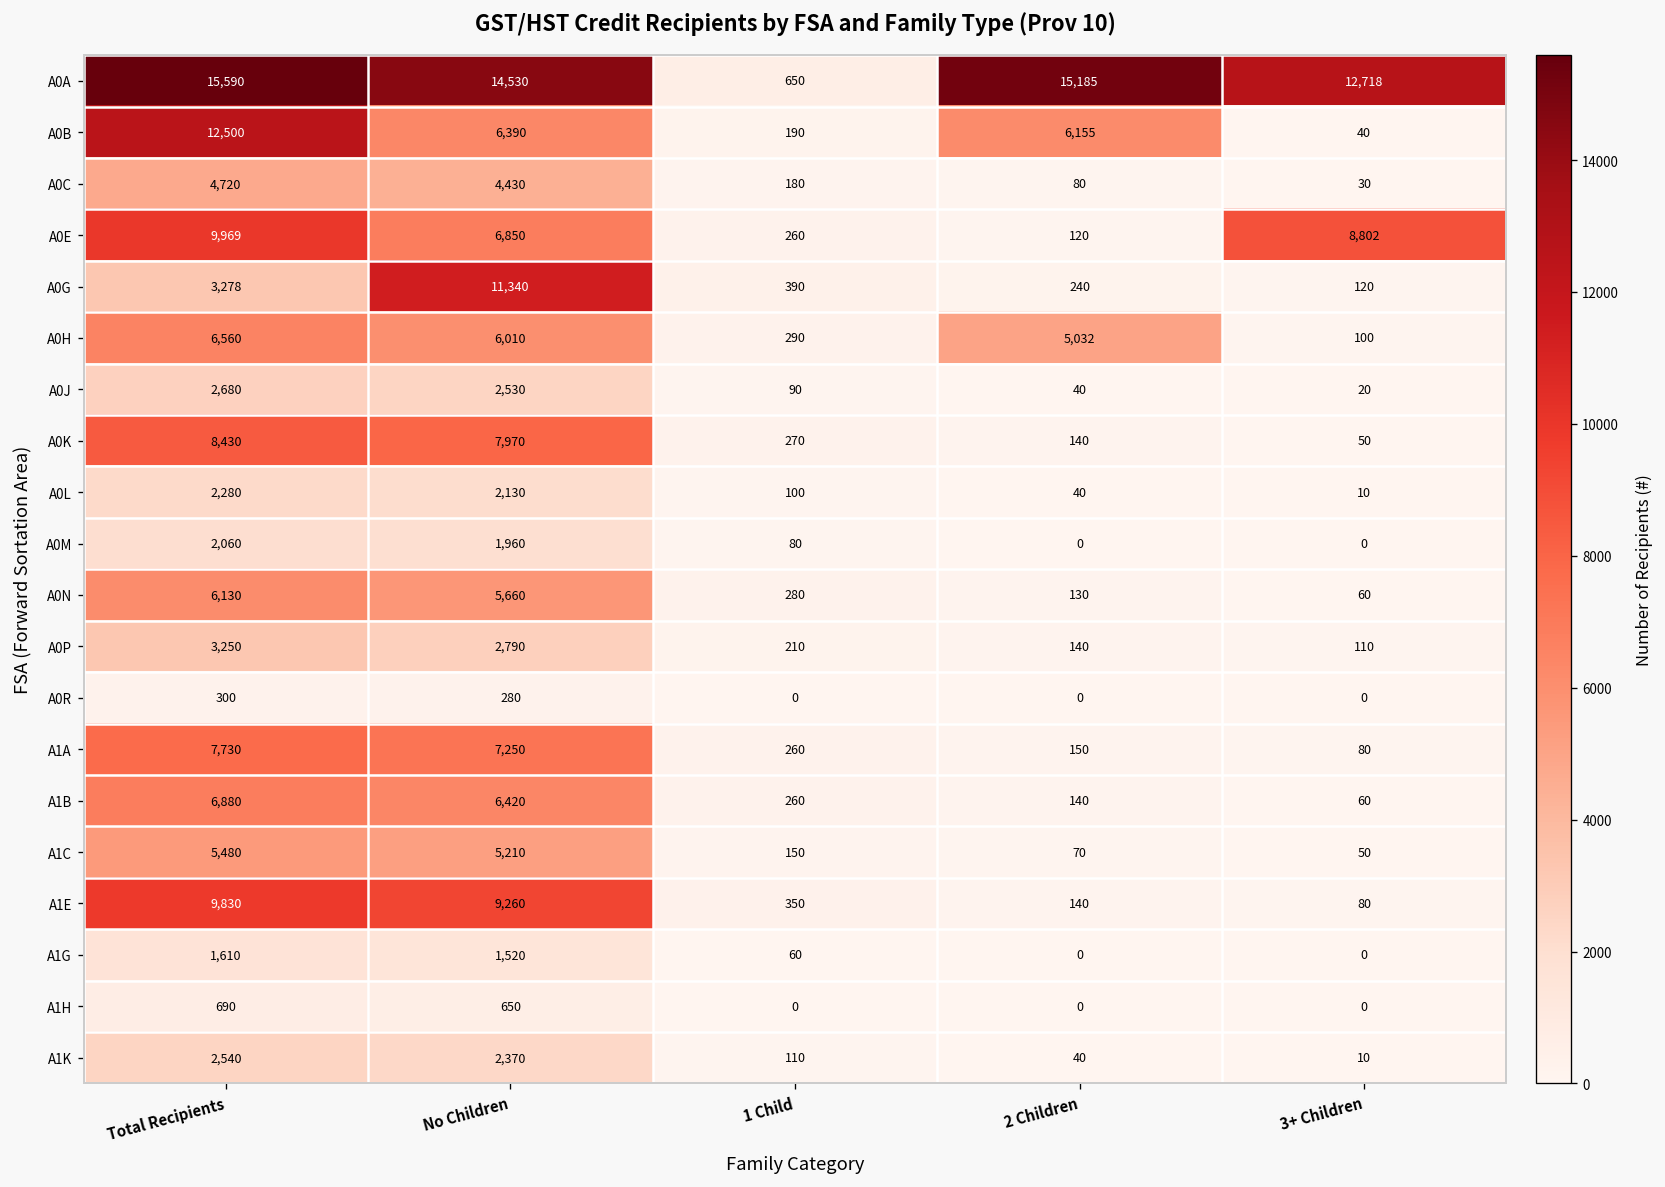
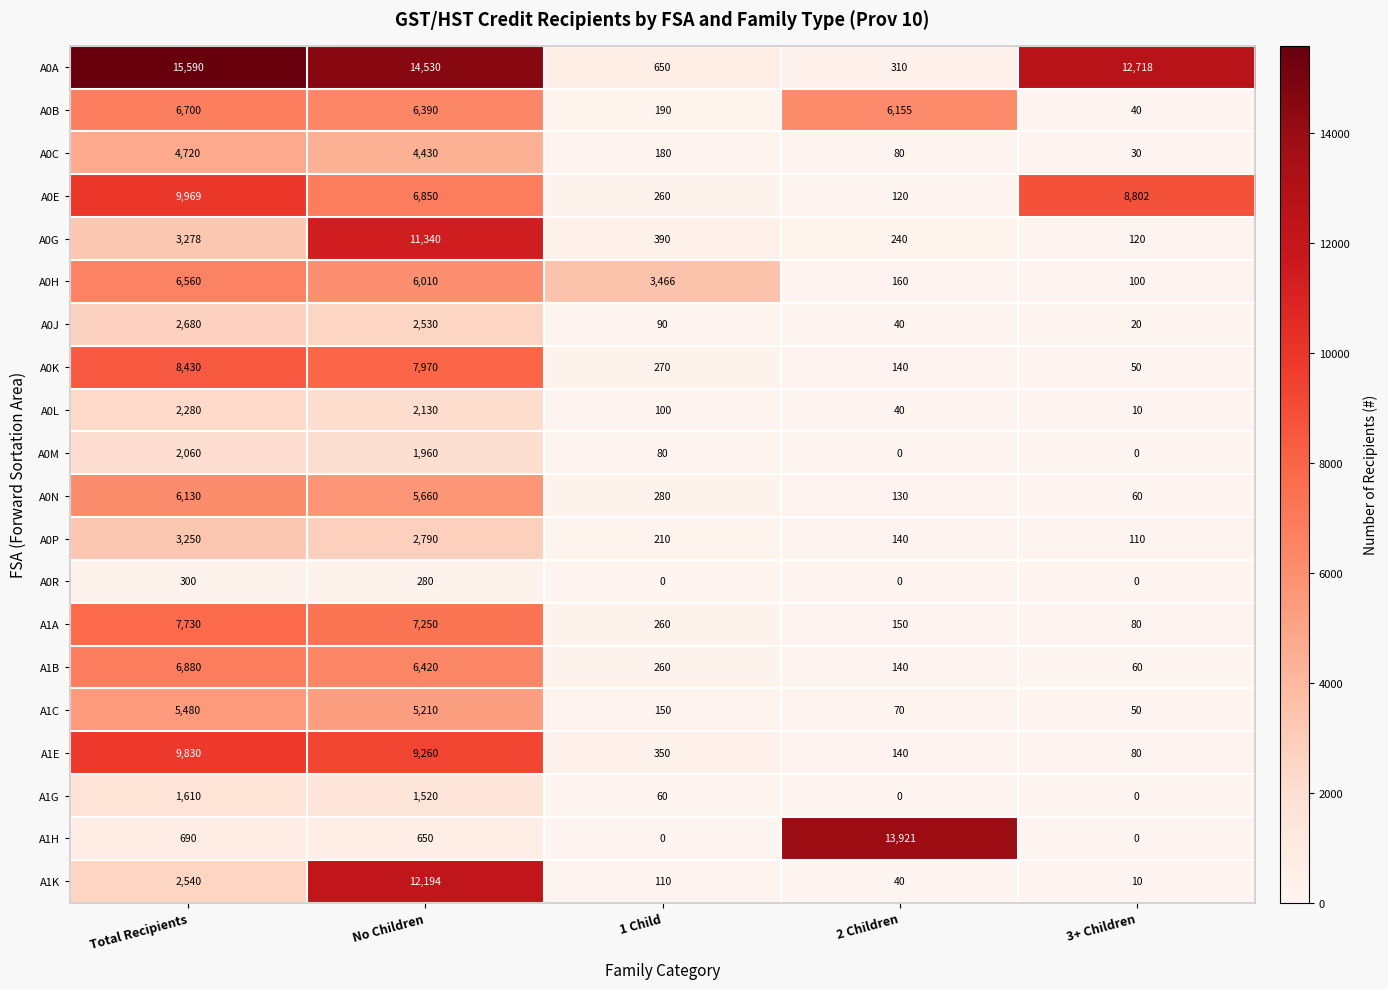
  {
    "A0A": {
      "Total Recipients": "15,590",
      "No Children": "14,530",
      "1 Child": "650",
-     "2 Children": "15,185",
+     "2 Children": "310",
      "3+ Children": "12,718"
    },
    "A0B": {
-     "Total Recipients": "12,500",
+     "Total Recipients": "6,700",
      "No Children": "6,390",
      "1 Child": "190",
      "2 Children": "6,155",
      "3+ Children": "40"
    },
    "A0C": {
      "Total Recipients": "4,720",
      "No Children": "4,430",
      "1 Child": "180",
      "2 Children": "80",
      "3+ Children": "30"
    },
    "A0E": {
      "Total Recipients": "9,969",
      "No Children": "6,850",
      "1 Child": "260",
      "2 Children": "120",
      "3+ Children": "8,802"
    },
    "A0G": {
      "Total Recipients": "3,278",
      "No Children": "11,340",
      "1 Child": "390",
      "2 Children": "240",
      "3+ Children": "120"
    },
    "A0H": {
      "Total Recipients": "6,560",
      "No Children": "6,010",
-     "1 Child": "290",
-     "2 Children": "5,032",
+     "1 Child": "3,466",
+     "2 Children": "160",
      "3+ Children": "100"
    },
    "A0J": {
      "Total Recipients": "2,680",
      "No Children": "2,530",
      "1 Child": "90",
      "2 Children": "40",
      "3+ Children": "20"
    },
    "A0K": {
      "Total Recipients": "8,430",
      "No Children": "7,970",
      "1 Child": "270",
      "2 Children": "140",
      "3+ Children": "50"
    },
    "A0L": {
      "Total Recipients": "2,280",
      "No Children": "2,130",
      "1 Child": "100",
      "2 Children": "40",
      "3+ Children": "10"
    },
    "A0M": {
      "Total Recipients": "2,060",
      "No Children": "1,960",
      "1 Child": "80",
      "2 Children": "0",
      "3+ Children": "0"
    },
    "A0N": {
      "Total Recipients": "6,130",
      "No Children": "5,660",
      "1 Child": "280",
      "2 Children": "130",
      "3+ Children": "60"
    },
    "A0P": {
      "Total Recipients": "3,250",
      "No Children": "2,790",
      "1 Child": "210",
      "2 Children": "140",
      "3+ Children": "110"
    },
    "A0R": {
      "Total Recipients": "300",
      "No Children": "280",
      "1 Child": "0",
      "2 Children": "0",
      "3+ Children": "0"
    },
    "A1A": {
      "Total Recipients": "7,730",
      "No Children": "7,250",
      "1 Child": "260",
      "2 Children": "150",
      "3+ Children": "80"
    },
    "A1B": {
      "Total Recipients": "6,880",
      "No Children": "6,420",
      "1 Child": "260",
      "2 Children": "140",
      "3+ Children": "60"
    },
    "A1C": {
      "Total Recipients": "5,480",
      "No Children": "5,210",
      "1 Child": "150",
      "2 Children": "70",
      "3+ Children": "50"
    },
    "A1E": {
      "Total Recipients": "9,830",
      "No Children": "9,260",
      "1 Child": "350",
      "2 Children": "140",
      "3+ Children": "80"
    },
    "A1G": {
      "Total Recipients": "1,610",
      "No Children": "1,520",
      "1 Child": "60",
      "2 Children": "0",
      "3+ Children": "0"
    },
    "A1H": {
      "Total Recipients": "690",
      "No Children": "650",
      "1 Child": "0",
-     "2 Children": "0",
+     "2 Children": "13,921",
      "3+ Children": "0"
    },
    "A1K": {
      "Total Recipients": "2,540",
-     "No Children": "2,370",
+     "No Children": "12,194",
      "1 Child": "110",
      "2 Children": "40",
      "3+ Children": "10"
    }
  }
